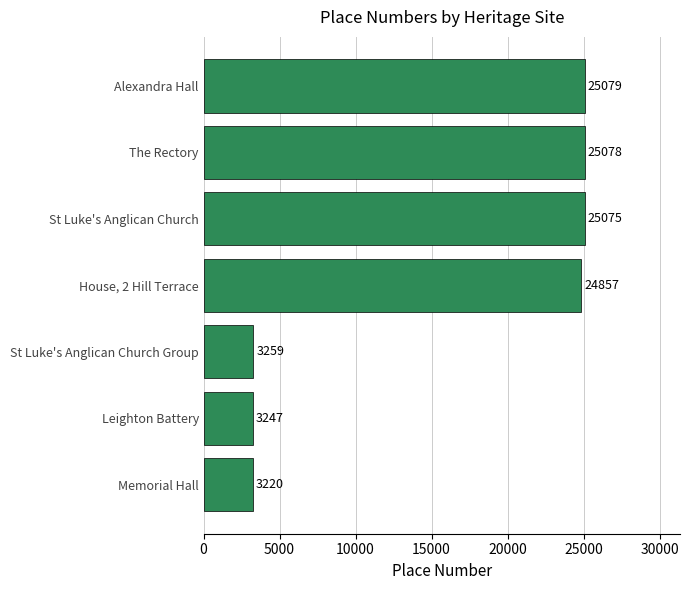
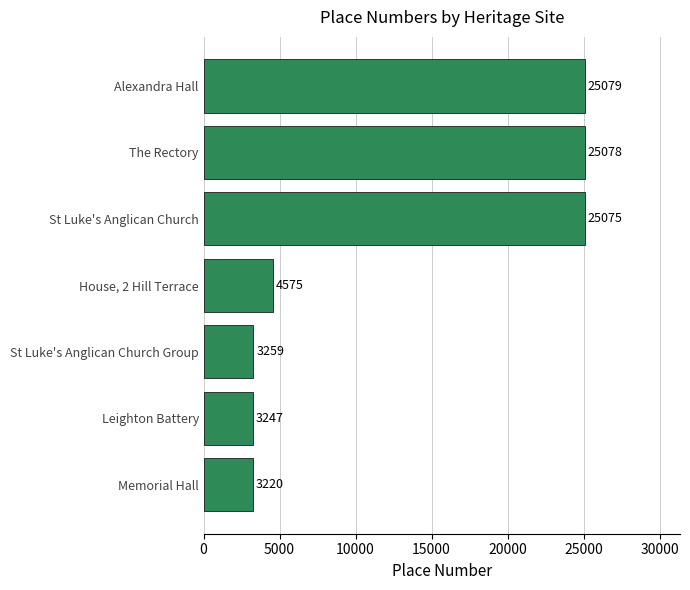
  {
    "Alexandra Hall": 25079,
    "The Rectory": 25078,
    "St Luke's Anglican Church": 25075,
-   "House, 2 Hill Terrace": 24857,
+   "House, 2 Hill Terrace": 4575,
    "St Luke's Anglican Church Group": 3259,
    "Leighton Battery": 3247,
    "Memorial Hall": 3220
  }
